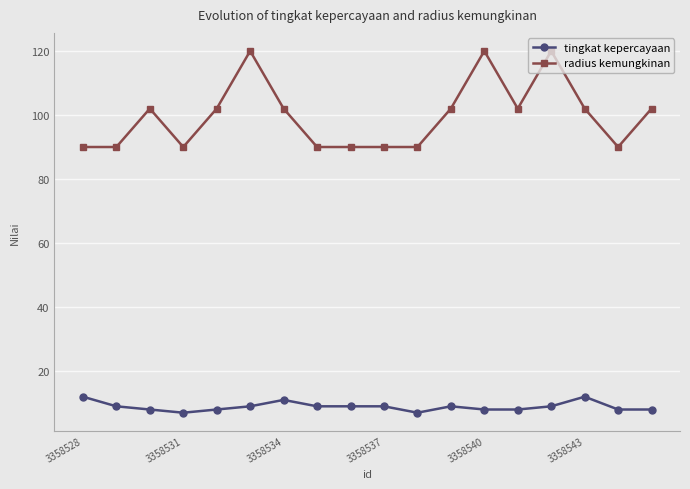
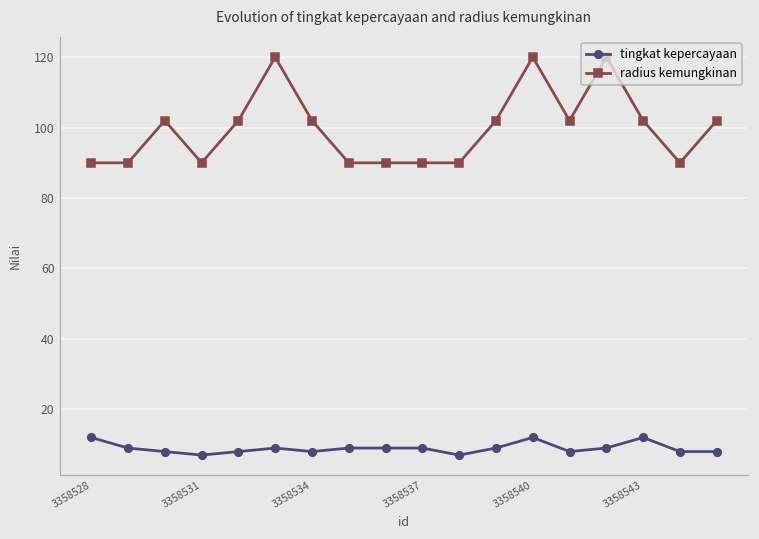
  {
    "tingkat kepercayaan": {
      "3358528": 12,
      "3358531": 7,
-     "3358534": 11,
+     "3358534": 8,
      "3358537": 9,
-     "3358540": 8,
+     "3358540": 12,
      "3358543": 12
    },
    "radius kemungkinan": {
      "3358528": 90,
      "3358531": 90,
      "3358534": 102,
      "3358537": 90,
      "3358540": 120,
      "3358543": 102
    }
  }
